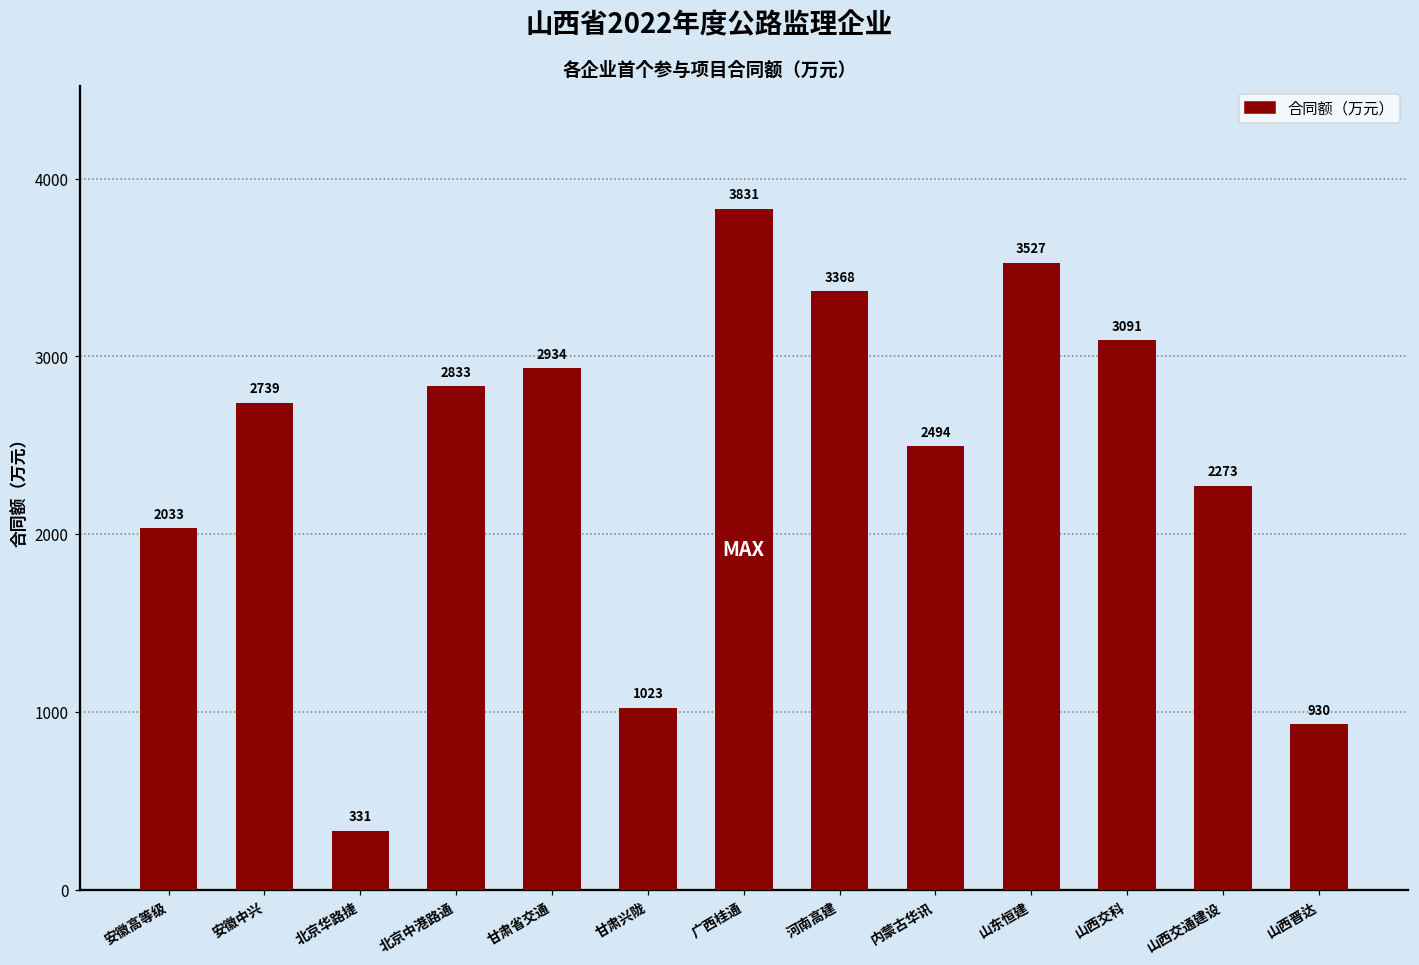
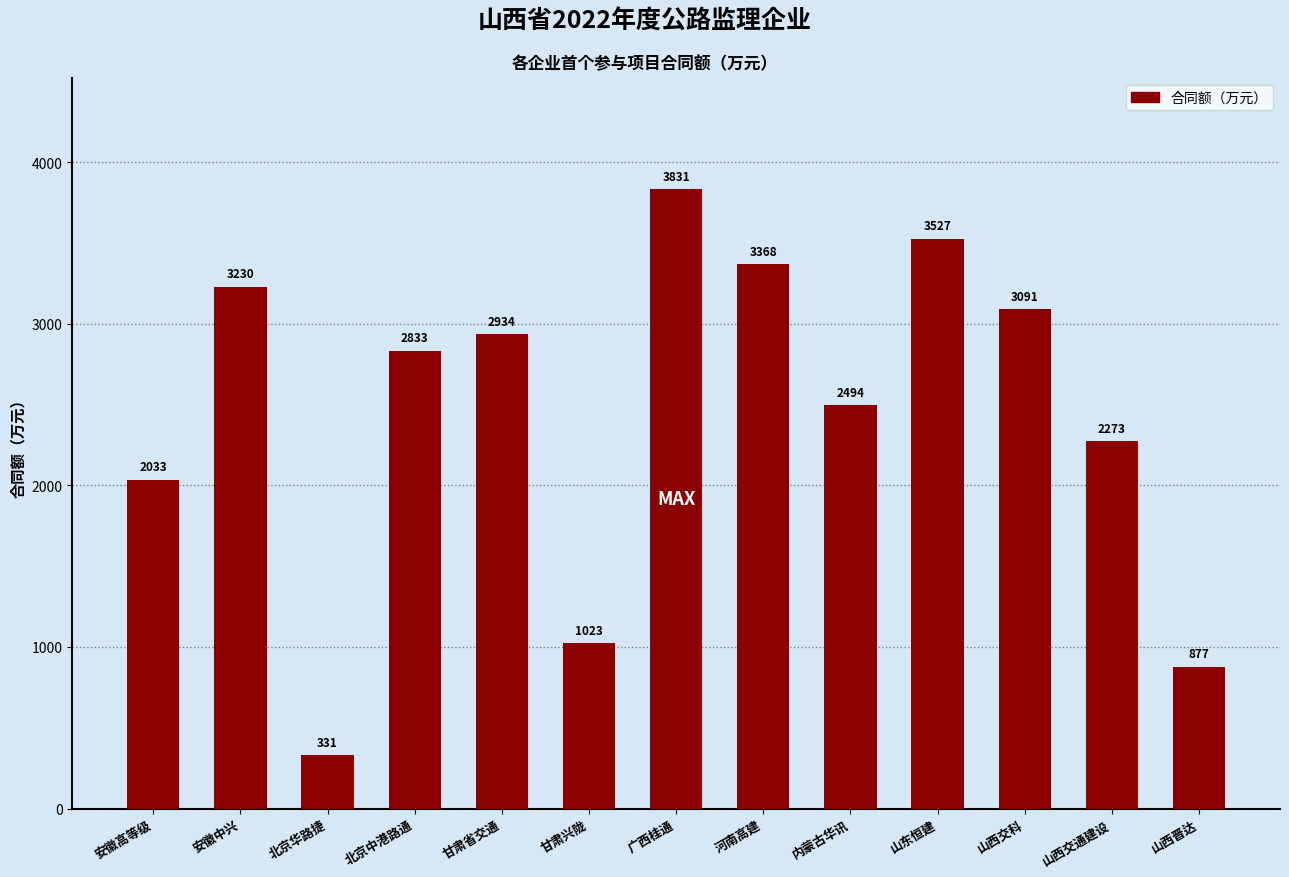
  {
    "安徽高等级": 2033,
-   "安徽中兴": 2739,
+   "安徽中兴": 3230,
    "北京华路捷": 331,
    "北京中港路通": 2833,
    "甘肃省交通": 2934,
    "甘肃兴陇": 1023,
    "广西桂通": 3831,
    "河南高建": 3368,
    "内蒙古华讯": 2494,
    "山东恒建": 3527,
    "山西交科": 3091,
    "山西交通建设": 2273,
-   "山西晋达": 930
+   "山西晋达": 877
  }
